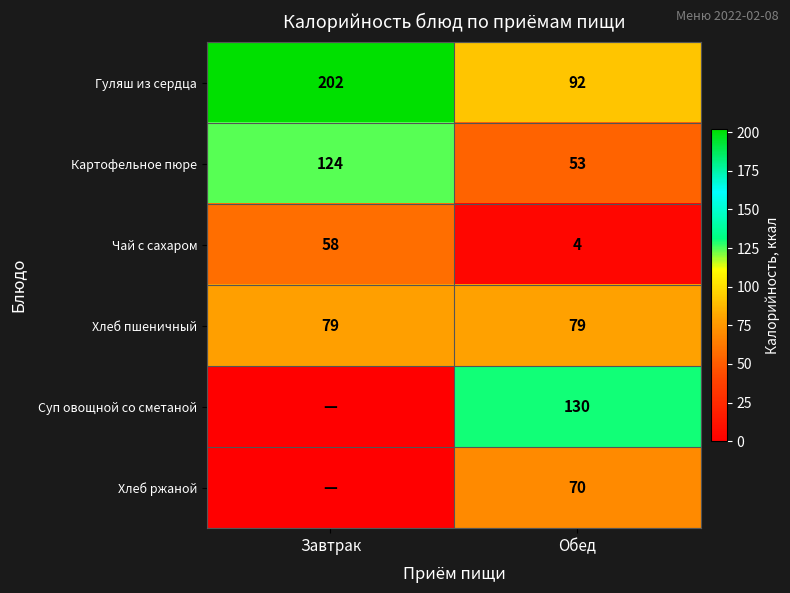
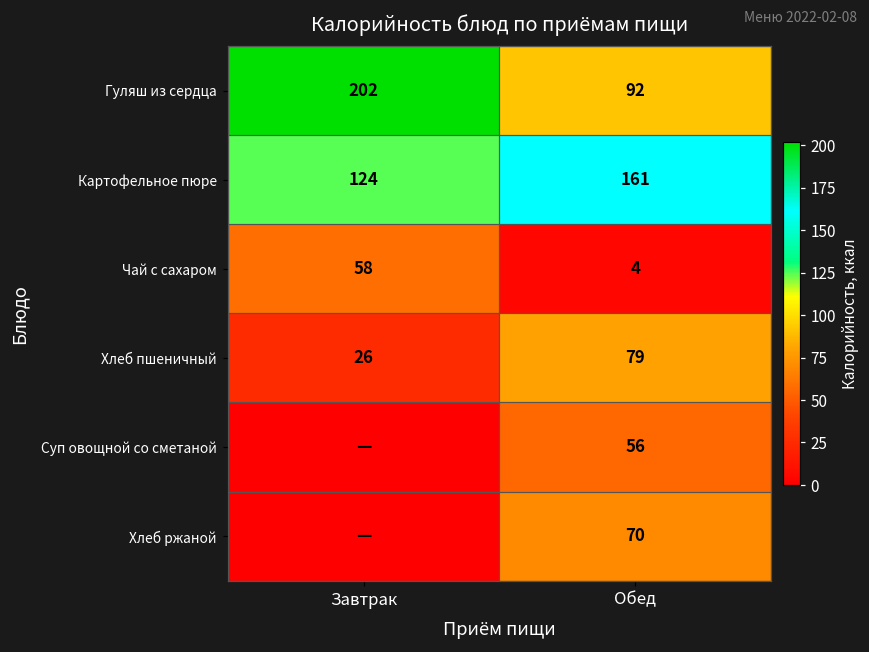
  {
    "Гуляш из сердца": {
      "Завтрак": 202,
      "Обед": 92
    },
    "Картофельное пюре": {
      "Завтрак": 124,
-     "Обед": 53
+     "Обед": 161
    },
    "Чай с сахаром": {
      "Завтрак": 58,
      "Обед": 4
    },
    "Хлеб пшеничный": {
-     "Завтрак": 79,
+     "Завтрак": 26,
      "Обед": 79
    },
    "Суп овощной со сметаной": {
-     "Обед": 130
+     "Обед": 56
    },
    "Хлеб ржаной": {
      "Обед": 70
    }
  }
